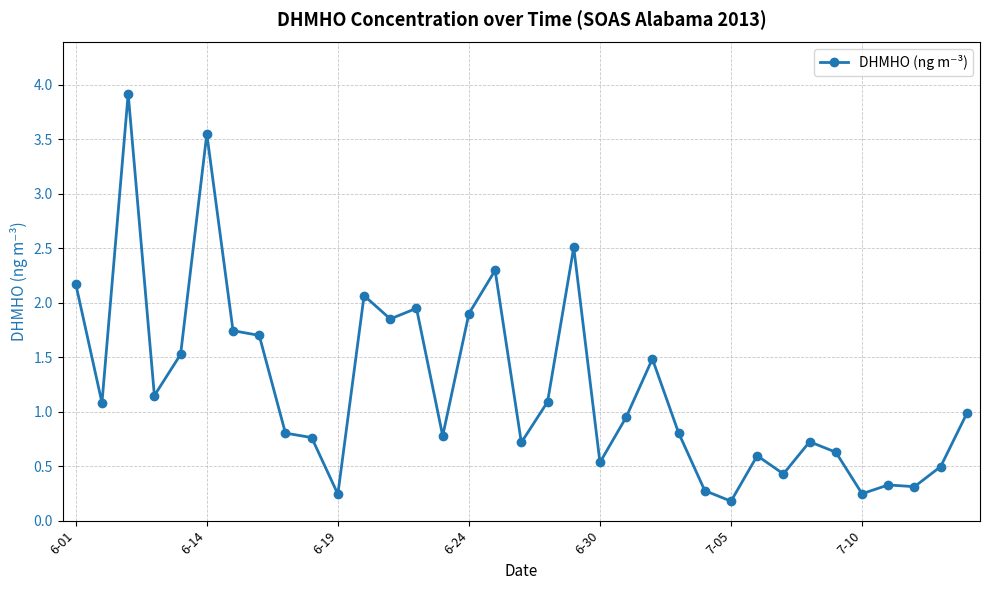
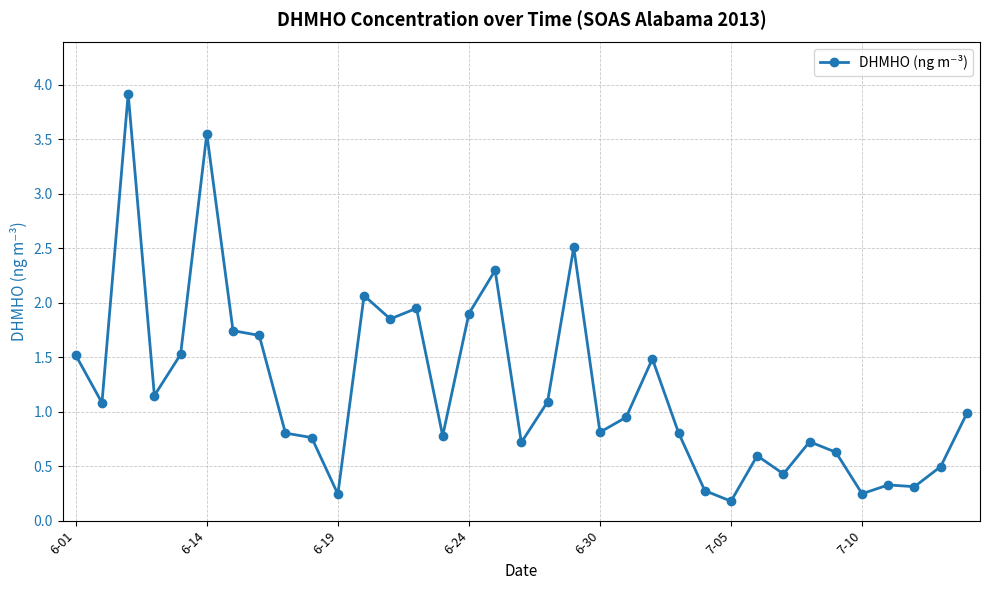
  {
-   "6-01": 2.17,
+   "6-01": 1.52,
    "6-14": 3.55,
    "6-19": 0.24,
    "6-24": 1.90,
-   "6-30": 0.53,
+   "6-30": 0.81,
    "7-05": 0.18,
    "7-10": 0.25
  }
